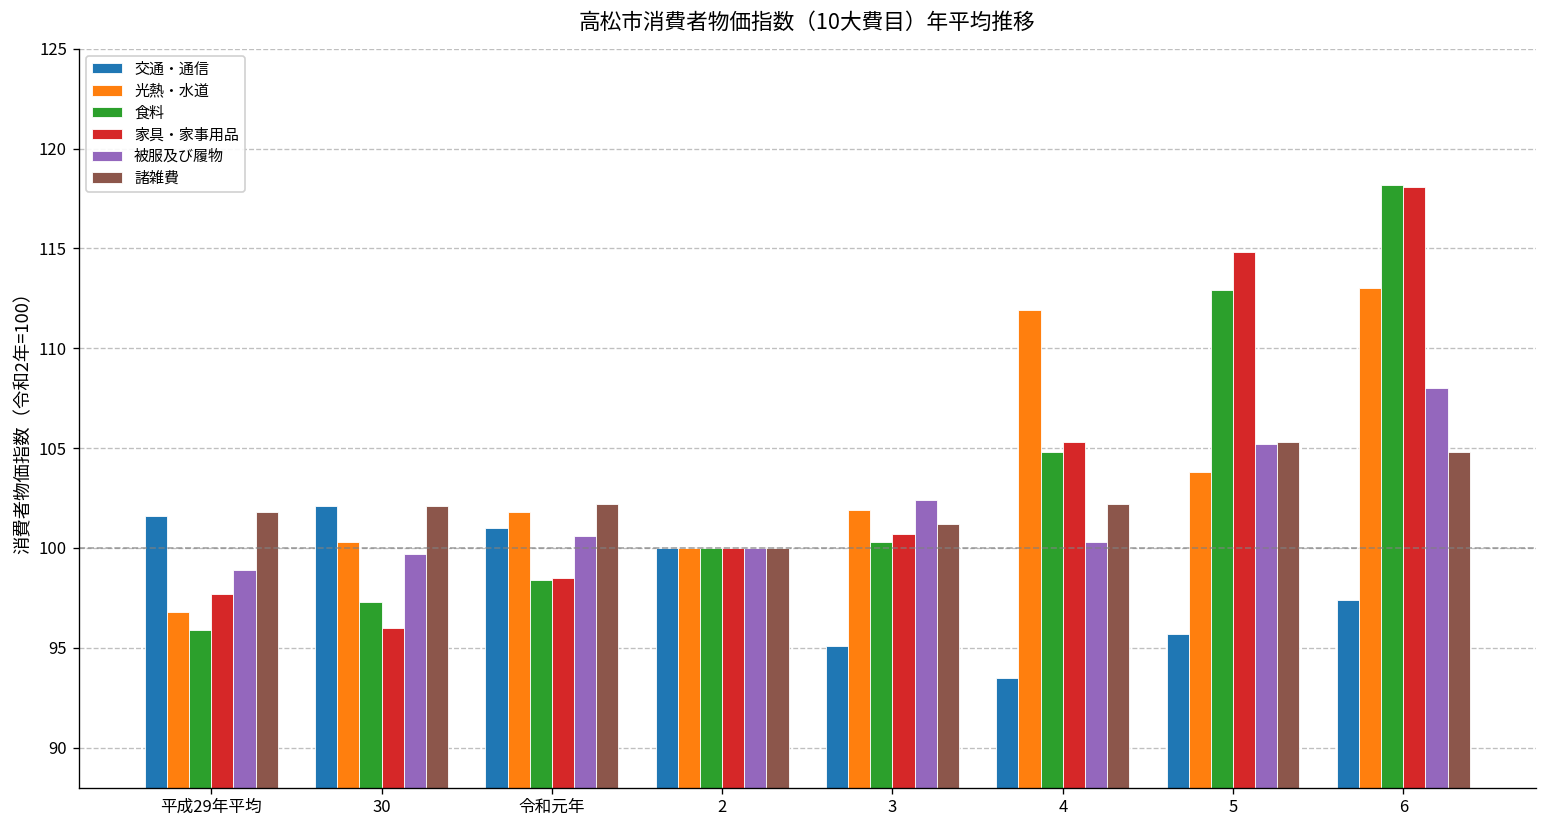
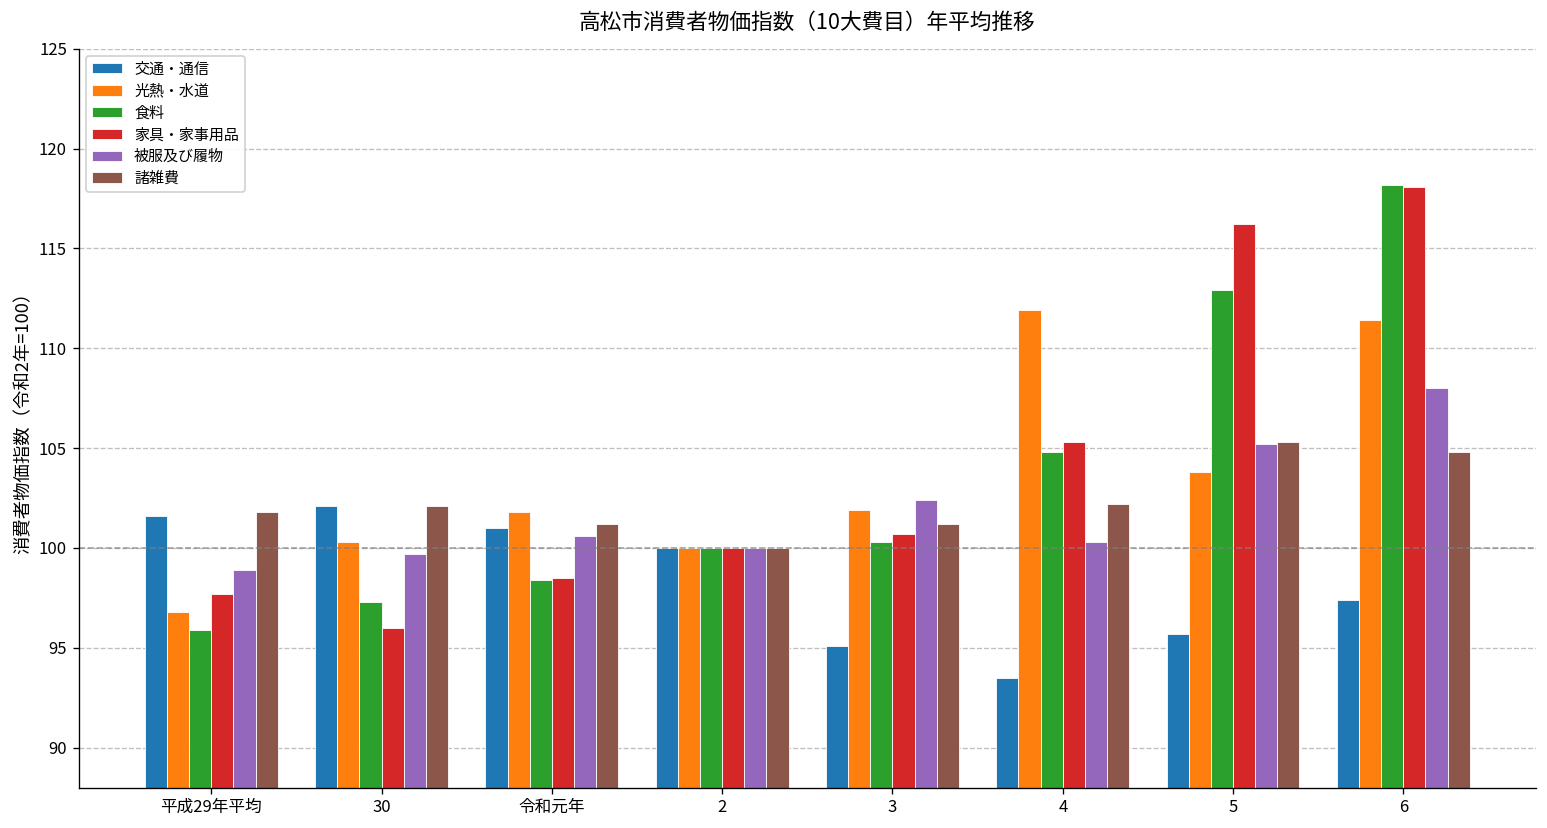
  {
    "交通・通信": {
      "平成29年平均": 101.6,
      "30": 102.1,
      "令和元年": 101.0,
      "2": 100.0,
      "3": 95.1,
      "4": 93.5,
      "5": 95.7,
      "6": 97.4
    },
    "光熱・水道": {
      "平成29年平均": 96.8,
      "30": 100.3,
      "令和元年": 101.8,
      "2": 100.0,
      "3": 101.9,
      "4": 111.9,
      "5": 103.8,
-     "6": 113.0
+     "6": 111.4
    },
    "食料": {
      "平成29年平均": 95.9,
      "30": 97.3,
      "令和元年": 98.4,
      "2": 100.0,
      "3": 100.3,
      "4": 104.8,
      "5": 112.9,
      "6": 118.2
    },
    "家具・家事用品": {
      "平成29年平均": 97.7,
      "30": 96.0,
      "令和元年": 98.5,
      "2": 100.0,
      "3": 100.7,
      "4": 105.3,
-     "5": 114.8,
+     "5": 116.2,
      "6": 118.1
    },
    "被服及び履物": {
      "平成29年平均": 98.9,
      "30": 99.7,
      "令和元年": 100.6,
      "2": 100.0,
      "3": 102.4,
      "4": 100.3,
      "5": 105.2,
      "6": 108.0
    },
    "諸雑費": {
      "平成29年平均": 101.8,
      "30": 102.1,
-     "令和元年": 102.2,
+     "令和元年": 101.2,
      "2": 100.0,
      "3": 101.2,
      "4": 102.2,
      "5": 105.3,
      "6": 104.8
    }
  }
